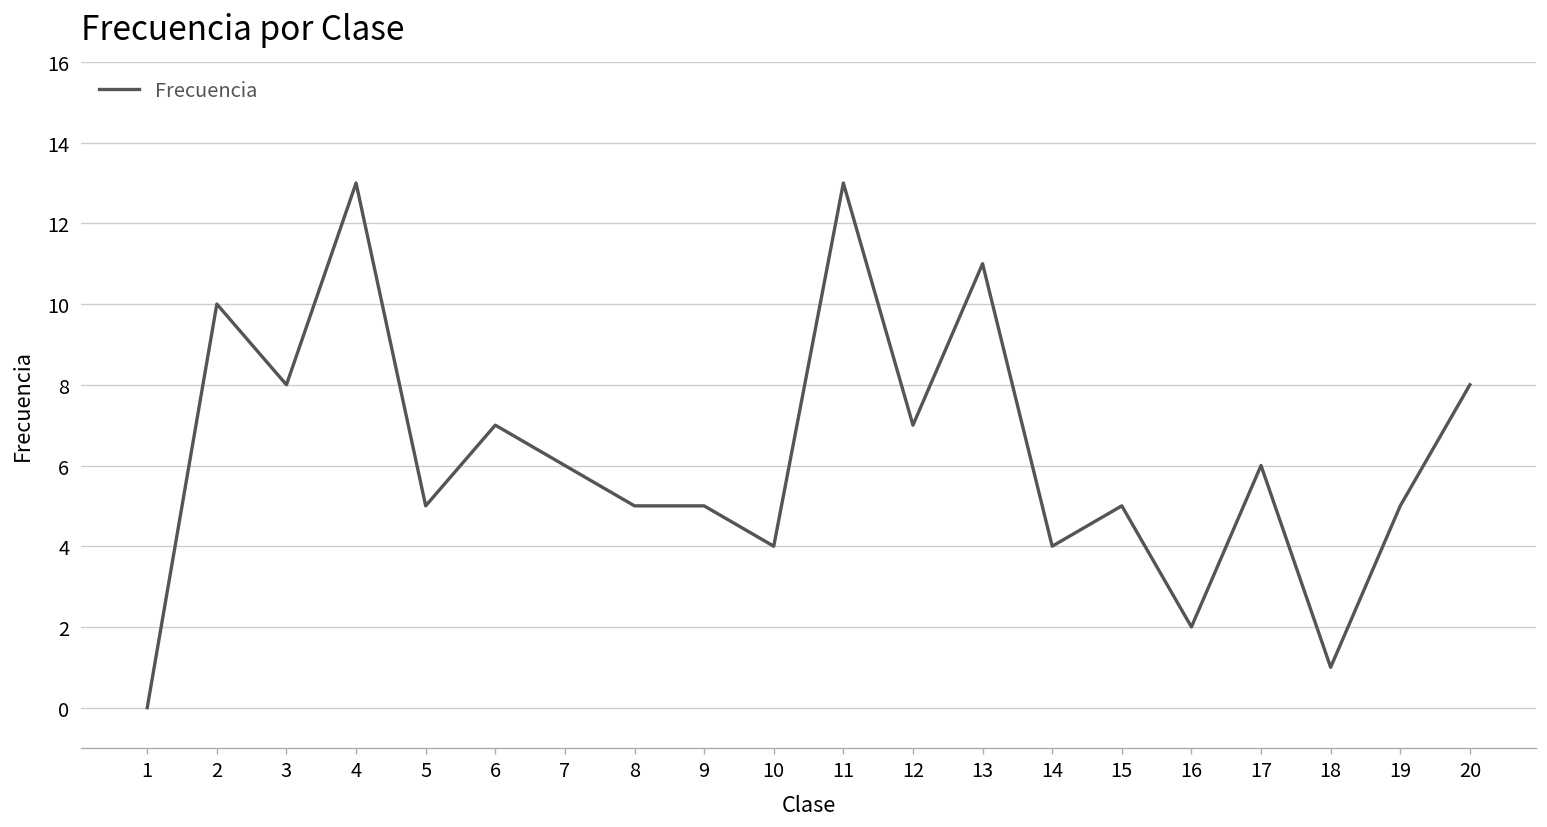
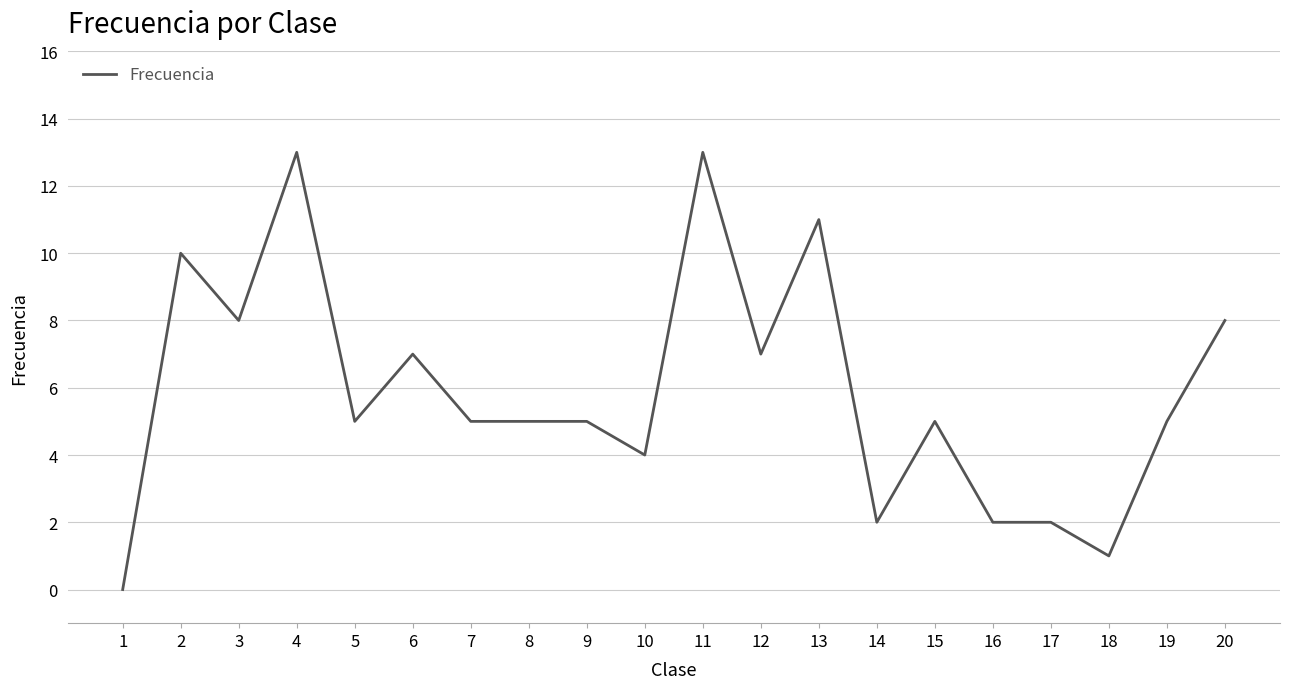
  {
    "1": 0,
    "2": 10,
    "3": 8,
    "4": 13,
    "5": 5,
    "6": 7,
-   "7": 6,
+   "7": 5,
    "8": 5,
    "9": 5,
    "10": 4,
    "11": 13,
    "12": 7,
    "13": 11,
-   "14": 4,
+   "14": 2,
    "15": 5,
    "16": 2,
-   "17": 6,
+   "17": 2,
    "18": 1,
    "19": 5,
    "20": 8
  }
